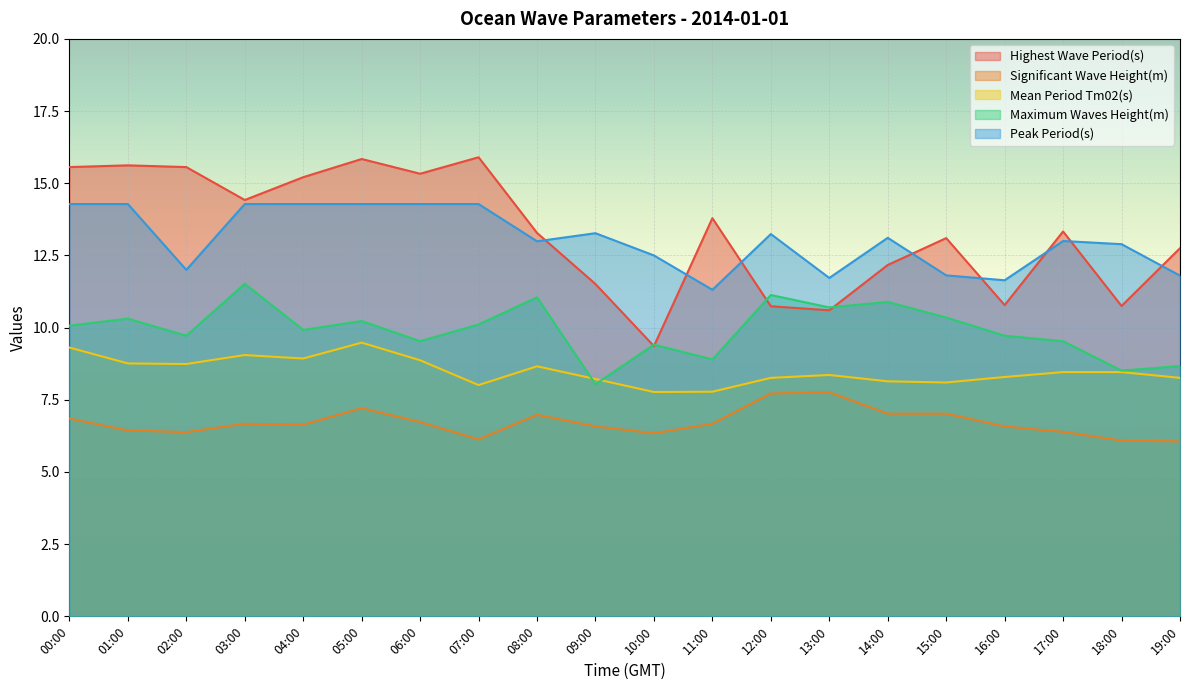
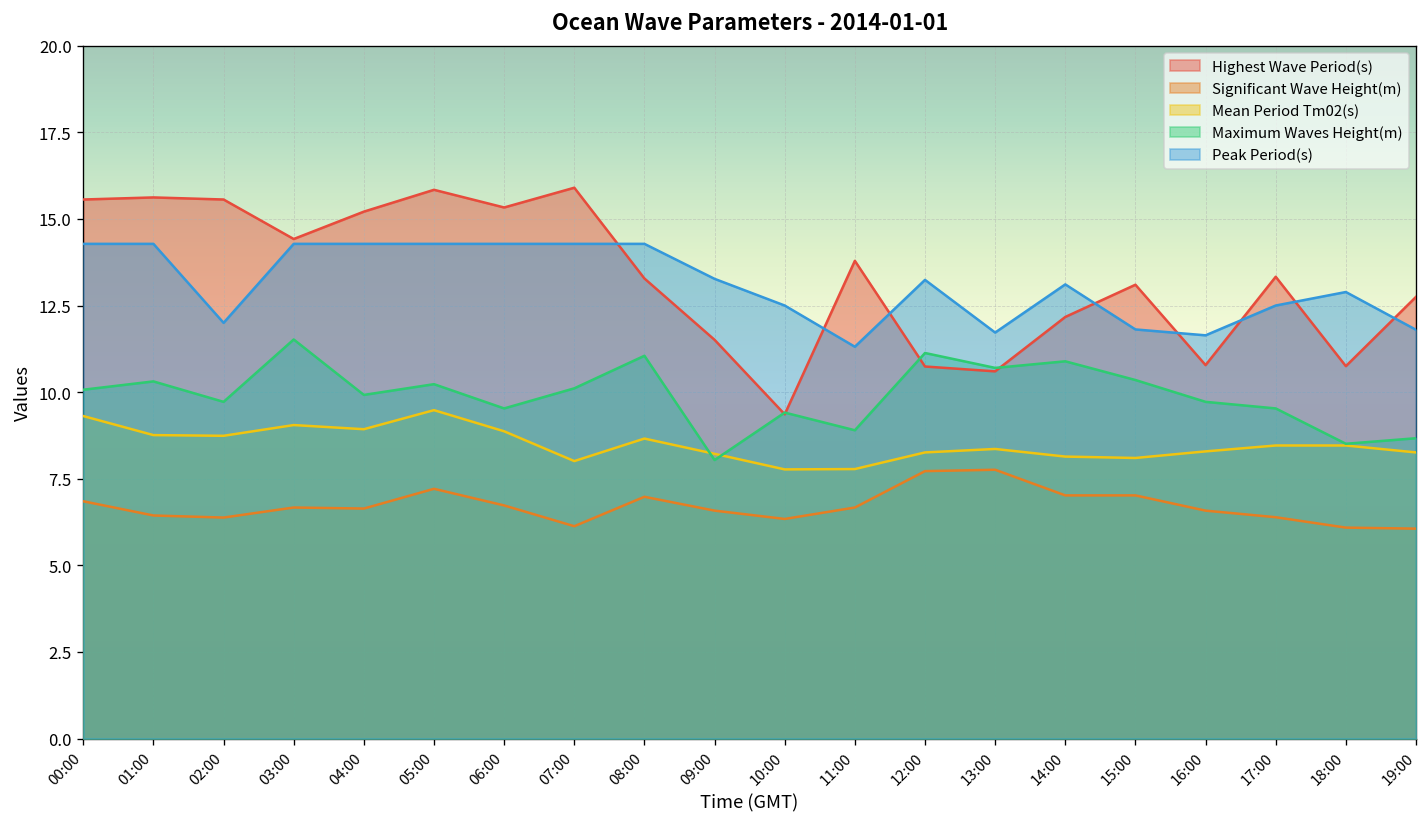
  {
    "Maximum Waves Height(m)": {
      "00:00": 10.1,
      "01:00": 10.3,
      "02:00": 9.7,
      "03:00": 11.5,
      "04:00": 9.9,
      "05:00": 10.2,
      "06:00": 9.5,
      "07:00": 10.1,
      "08:00": 11.1,
      "09:00": 8.0,
      "11:00": 8.9,
      "12:00": 11.1,
      "13:00": 10.7,
      "14:00": 10.9,
      "15:00": 10.4,
      "16:00": 9.7,
      "17:00": 9.5,
      "19:00": 8.7
    },
    "Peak Period(s)": {
      "00:00": 14.3,
      "01:00": 14.3,
      "02:00": 12.0,
      "03:00": 14.3,
      "04:00": 14.3,
      "05:00": 14.3,
      "06:00": 14.3,
      "07:00": 14.3,
-     "08:00": 13.0,
+     "08:00": 14.3,
      "09:00": 13.3,
      "10:00": 12.5,
      "11:00": 11.3,
      "12:00": 13.2,
      "13:00": 11.7,
      "14:00": 13.1,
      "15:00": 11.8,
      "16:00": 11.6,
-     "17:00": 13.0,
+     "17:00": 12.5,
      "18:00": 12.9,
      "19:00": 11.8
    }
  }
